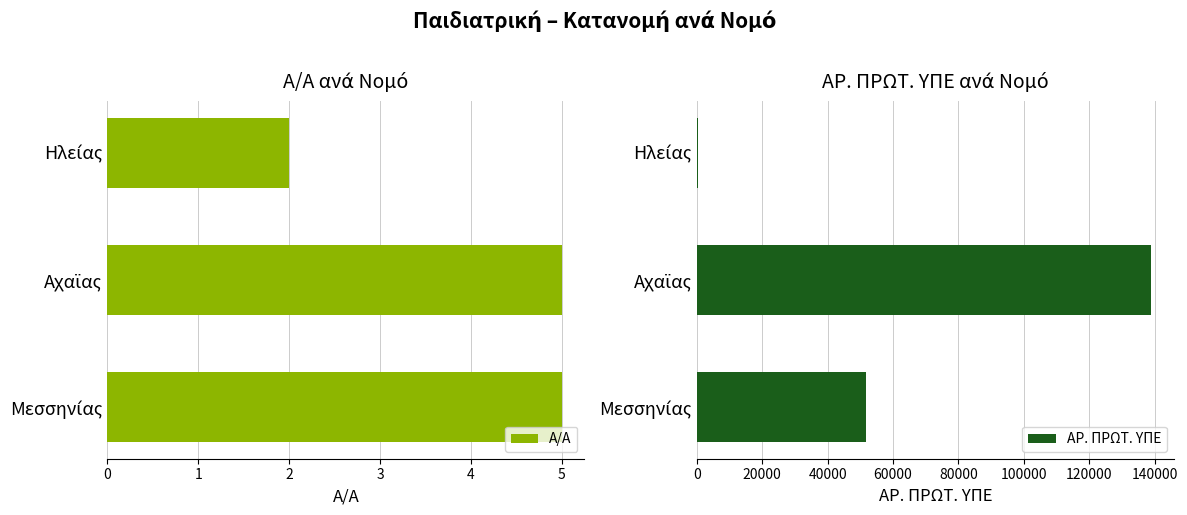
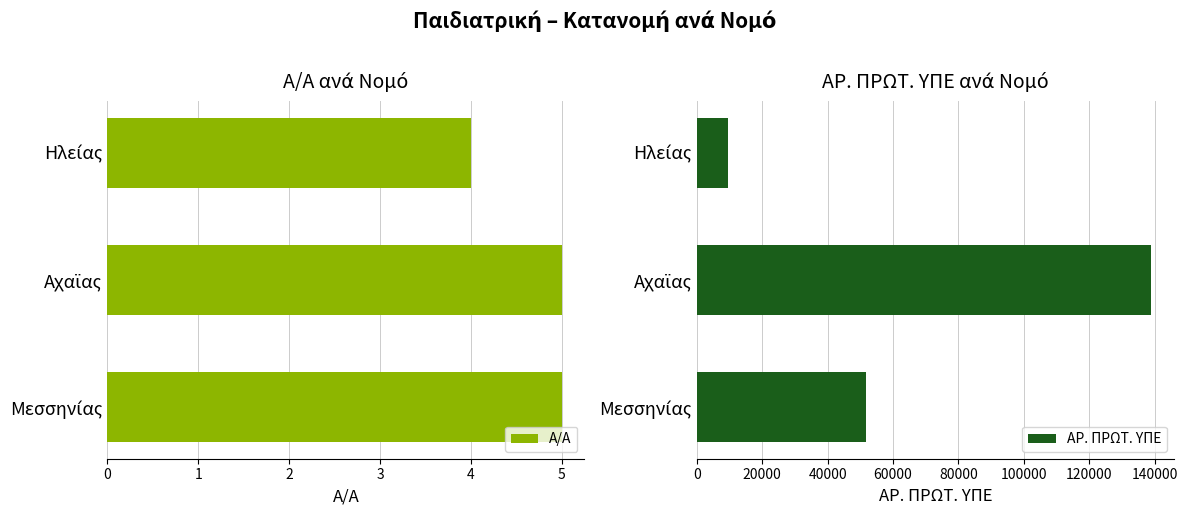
  {
    "Α/Α ανά Νομό": {
-     "Ηλείας": 2,
+     "Ηλείας": 4,
      "Αχαϊας": 5,
      "Μεσσηνίας": 5
    },
    "ΑΡ. ΠΡΩΤ. ΥΠΕ ανά Νομό": {
-     "Ηλείας": 0,
+     "Ηλείας": 10000,
      "Αχαϊας": 139000,
      "Μεσσηνίας": 52000
    }
  }
